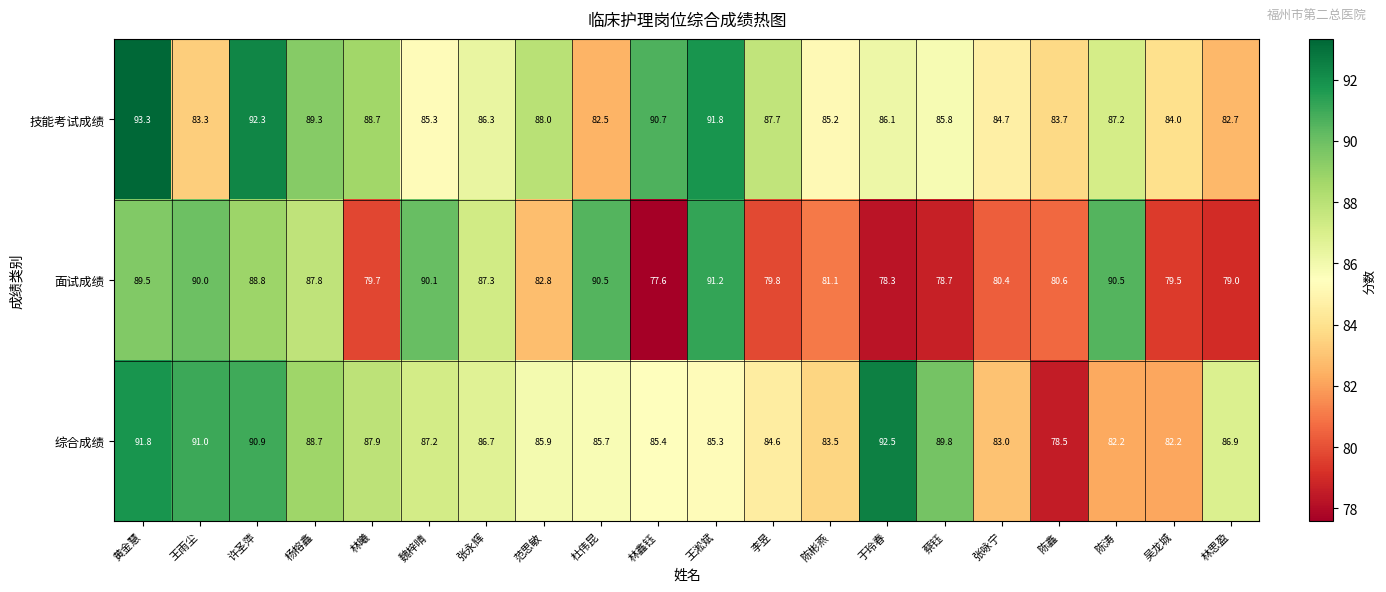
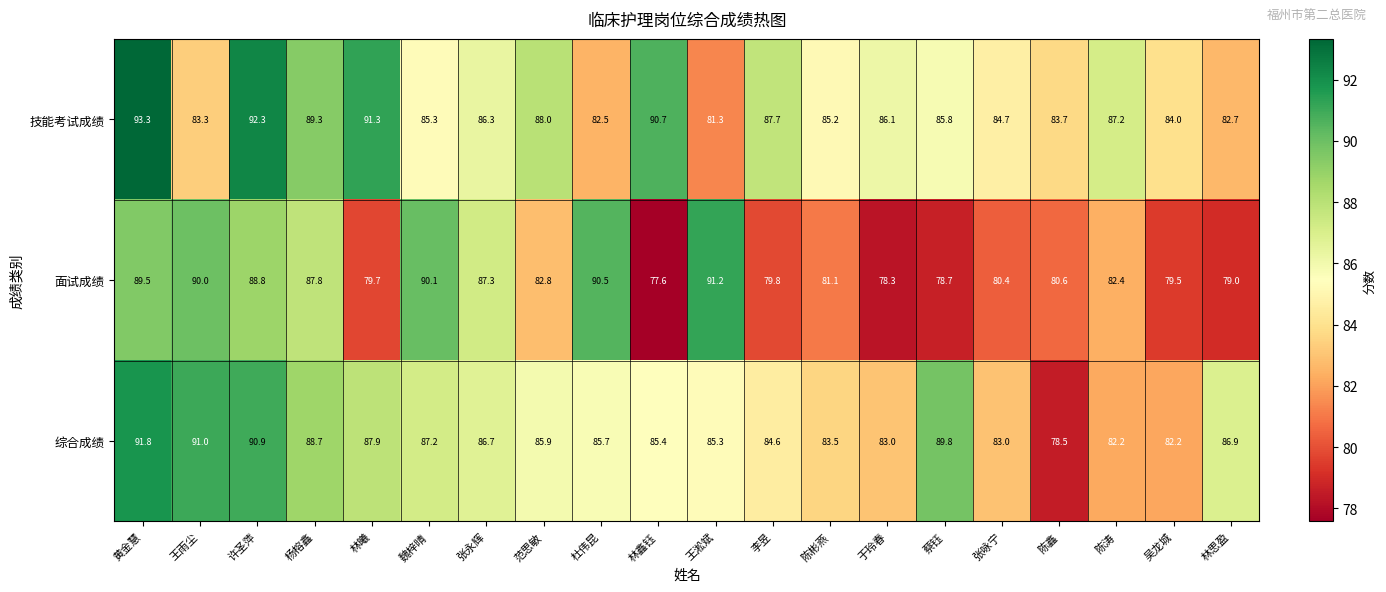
  {
    "技能考试成绩": {
      "黄金慧": 93.3,
      "王雨尘": 83.3,
      "许圣萍": 92.3,
      "杨榕鑫": 89.3,
-     "林曦": 88.7,
+     "林曦": 91.3,
      "魏梓晴": 85.3,
      "张永辉": 86.3,
      "范思敏": 88.0,
      "杜伟昆": 82.5,
      "林鑫钰": 90.7,
-     "王淞斌": 91.8,
+     "王淞斌": 81.3,
      "李昱": 87.7,
      "陈彬燕": 85.2,
      "于玲春": 86.1,
      "蔡钰": 85.8,
      "张咏宁": 84.7,
      "陈鑫": 83.7,
      "陈涛": 87.2,
      "吴龙城": 84.0,
      "林思盈": 82.7
    },
    "面试成绩": {
      "黄金慧": 89.5,
      "王雨尘": 90.0,
      "许圣萍": 88.8,
      "杨榕鑫": 87.8,
      "林曦": 79.7,
      "魏梓晴": 90.1,
      "张永辉": 87.3,
      "范思敏": 82.8,
      "杜伟昆": 90.5,
      "林鑫钰": 77.6,
      "王淞斌": 91.2,
      "李昱": 79.8,
      "陈彬燕": 81.1,
      "于玲春": 78.3,
      "蔡钰": 78.7,
      "张咏宁": 80.4,
      "陈鑫": 80.6,
-     "陈涛": 90.5,
+     "陈涛": 82.4,
      "吴龙城": 79.5,
      "林思盈": 79.0
    },
    "综合成绩": {
      "黄金慧": 91.8,
      "王雨尘": 91.0,
      "许圣萍": 90.9,
      "杨榕鑫": 88.7,
      "林曦": 87.9,
      "魏梓晴": 87.2,
      "张永辉": 86.7,
      "范思敏": 85.9,
      "杜伟昆": 85.7,
      "林鑫钰": 85.4,
      "王淞斌": 85.3,
      "李昱": 84.6,
      "陈彬燕": 83.5,
-     "于玲春": 92.5,
+     "于玲春": 83.0,
      "蔡钰": 89.8,
      "张咏宁": 83.0,
      "陈鑫": 78.5,
      "陈涛": 82.2,
      "吴龙城": 82.2,
      "林思盈": 86.9
    }
  }
